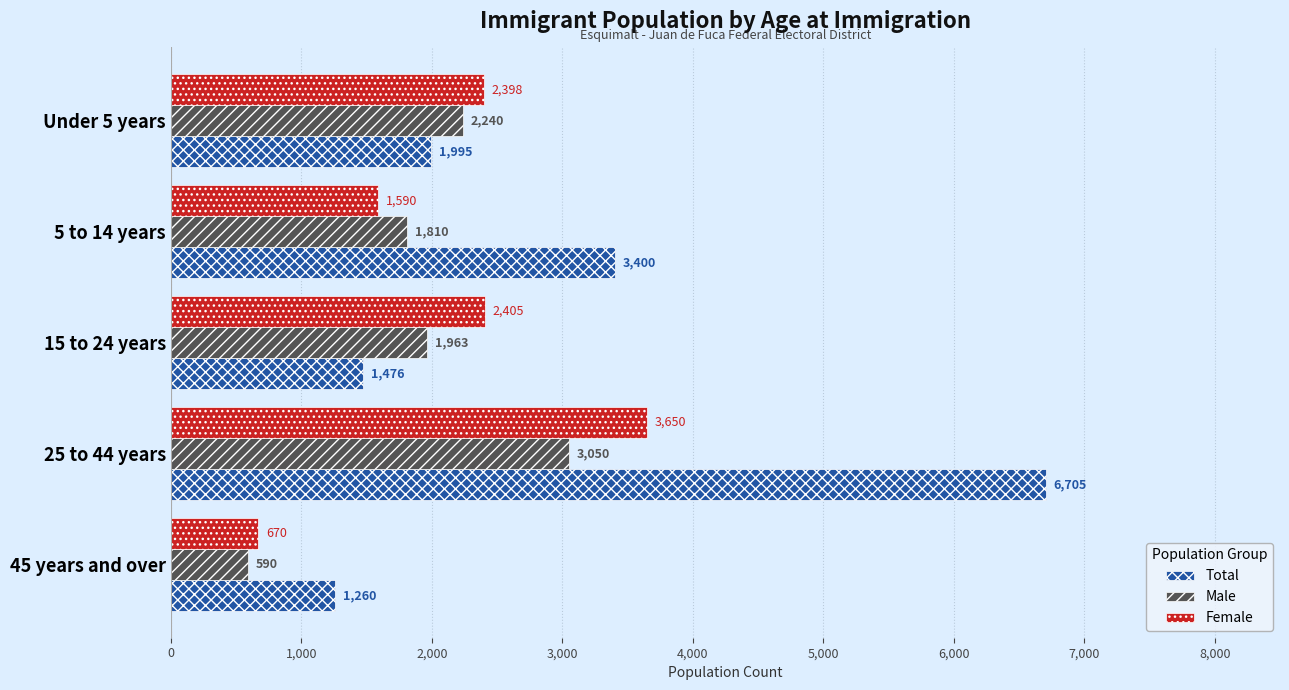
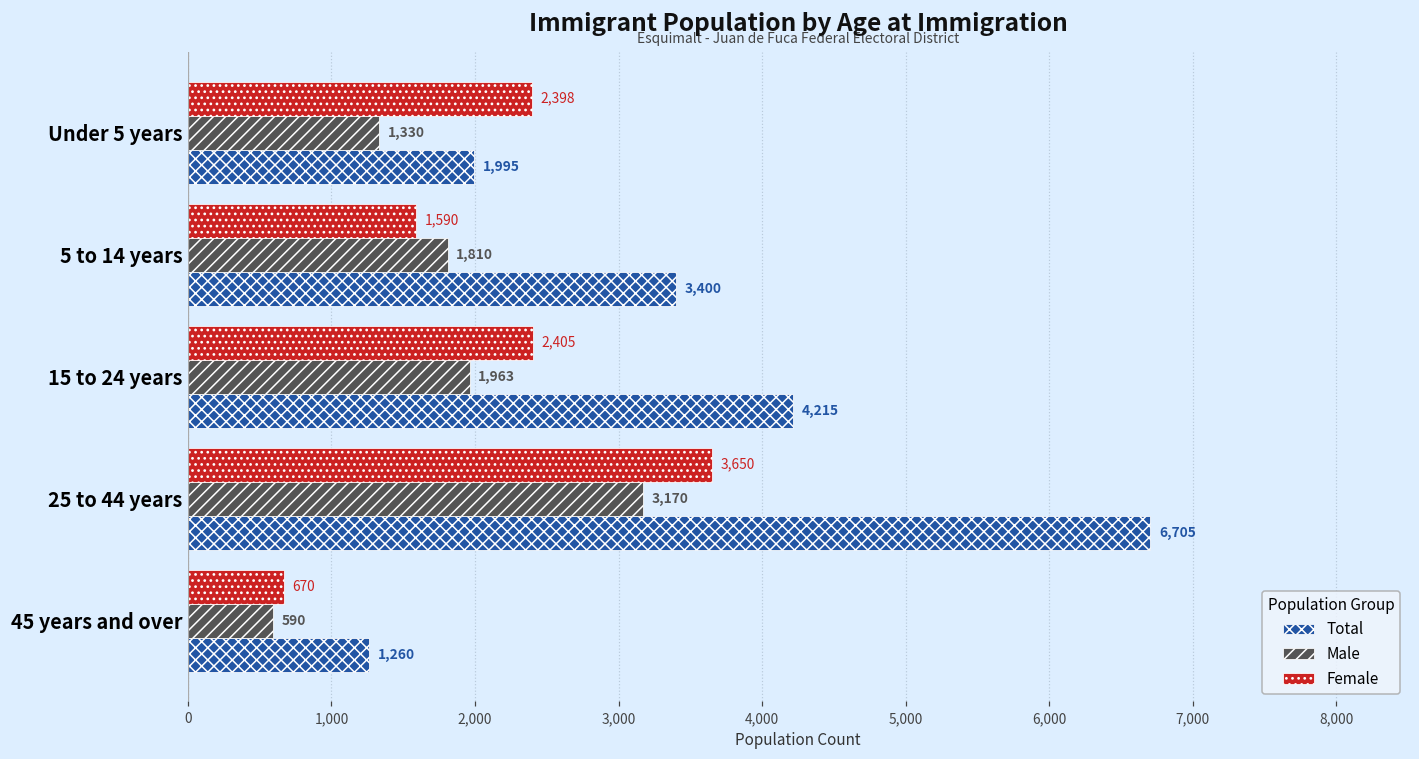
  {
    "Total": {
      "Under 5 years": "1,995",
      "5 to 14 years": "3,400",
-     "15 to 24 years": "1,476",
+     "15 to 24 years": "4,215",
      "25 to 44 years": "6,705",
      "45 years and over": "1,260"
    },
    "Male": {
-     "Under 5 years": "2,240",
+     "Under 5 years": "1,330",
      "5 to 14 years": "1,810",
      "15 to 24 years": "1,963",
-     "25 to 44 years": "3,050",
+     "25 to 44 years": "3,170",
      "45 years and over": "590"
    },
    "Female": {
      "Under 5 years": "2,398",
      "5 to 14 years": "1,590",
      "15 to 24 years": "2,405",
      "25 to 44 years": "3,650",
      "45 years and over": "670"
    }
  }
